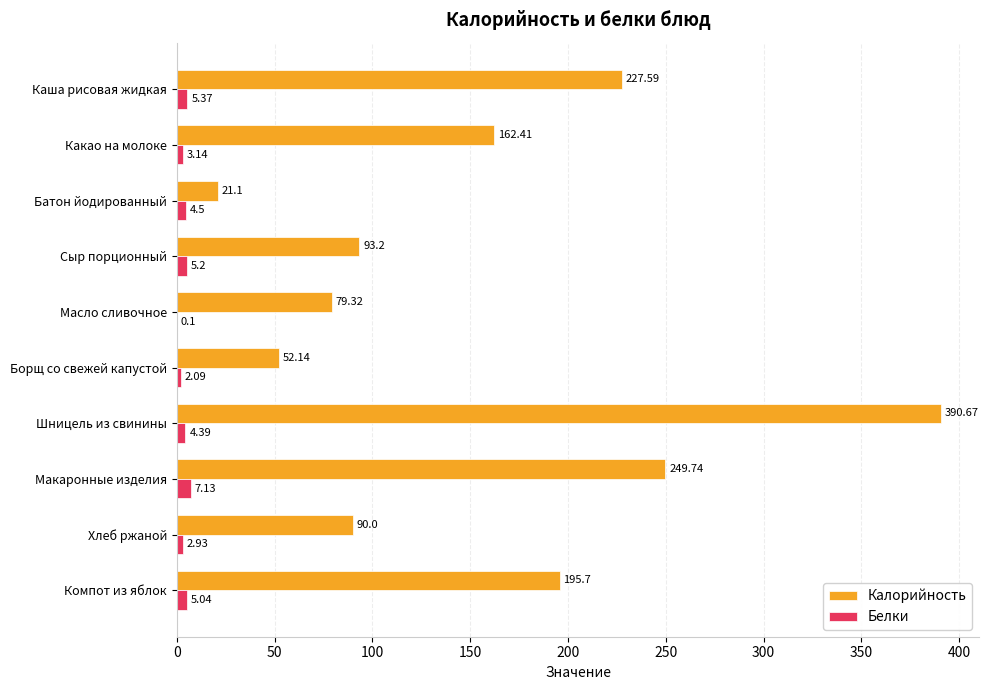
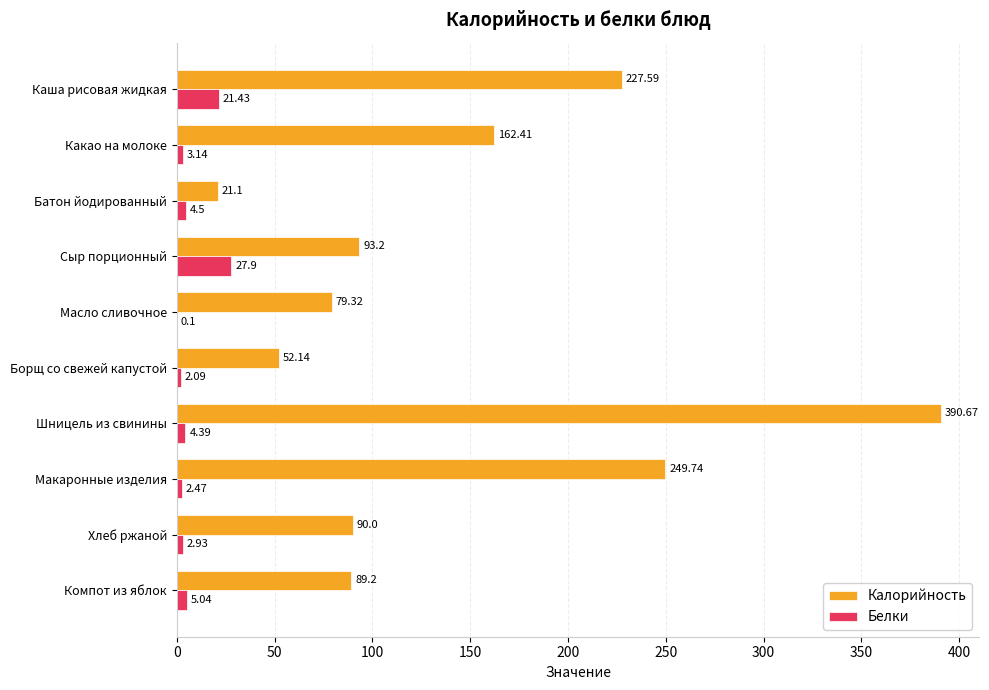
  {
    "Калорийность": {
      "Каша рисовая жидкая": 227.59,
      "Какао на молоке": 162.41,
      "Батон йодированный": 21.1,
      "Сыр порционный": 93.2,
      "Масло сливочное": 79.32,
      "Борщ со свежей капустой": 52.14,
      "Шницель из свинины": 390.67,
      "Макаронные изделия": 249.74,
      "Хлеб ржаной": 90.0,
-     "Компот из яблок": 195.7
+     "Компот из яблок": 89.2
    },
    "Белки": {
-     "Каша рисовая жидкая": 5.37,
+     "Каша рисовая жидкая": 21.43,
      "Какао на молоке": 3.14,
      "Батон йодированный": 4.5,
-     "Сыр порционный": 5.2,
+     "Сыр порционный": 27.9,
      "Масло сливочное": 0.1,
      "Борщ со свежей капустой": 2.09,
      "Шницель из свинины": 4.39,
-     "Макаронные изделия": 7.13,
+     "Макаронные изделия": 2.47,
      "Хлеб ржаной": 2.93,
      "Компот из яблок": 5.04
    }
  }
